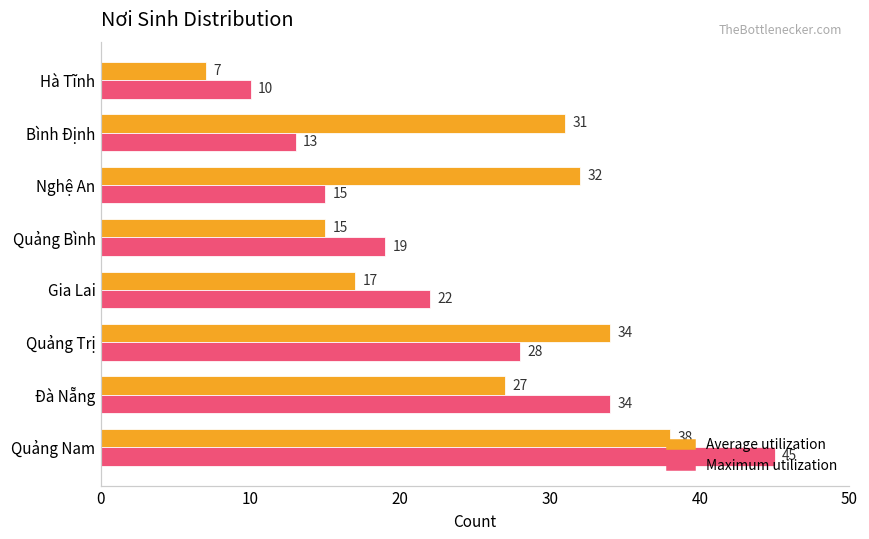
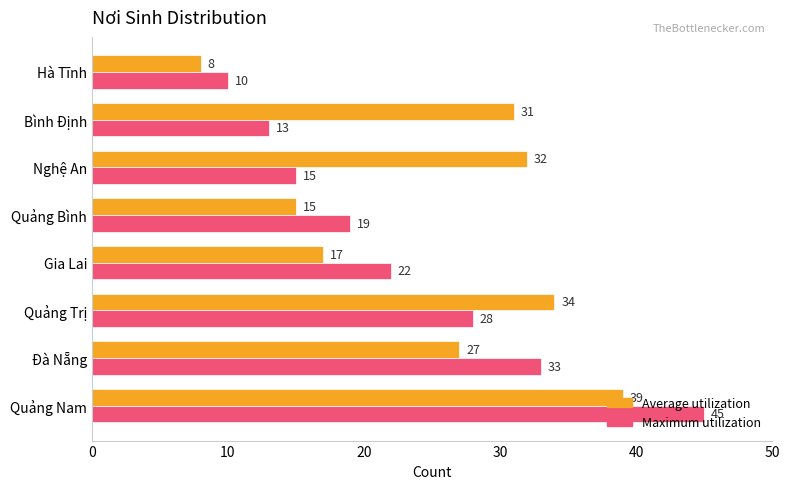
  {
    "Average utilization": {
-     "Hà Tĩnh": 7,
+     "Hà Tĩnh": 8,
      "Bình Định": 31,
      "Nghệ An": 32,
      "Quảng Bình": 15,
      "Gia Lai": 17,
      "Quảng Trị": 34,
      "Đà Nẵng": 27,
-     "Quảng Nam": 38
+     "Quảng Nam": 39
    },
    "Maximum utilization": {
      "Hà Tĩnh": 10,
      "Bình Định": 13,
      "Nghệ An": 15,
      "Quảng Bình": 19,
      "Gia Lai": 22,
      "Quảng Trị": 28,
-     "Đà Nẵng": 34,
+     "Đà Nẵng": 33,
      "Quảng Nam": 45
    }
  }
